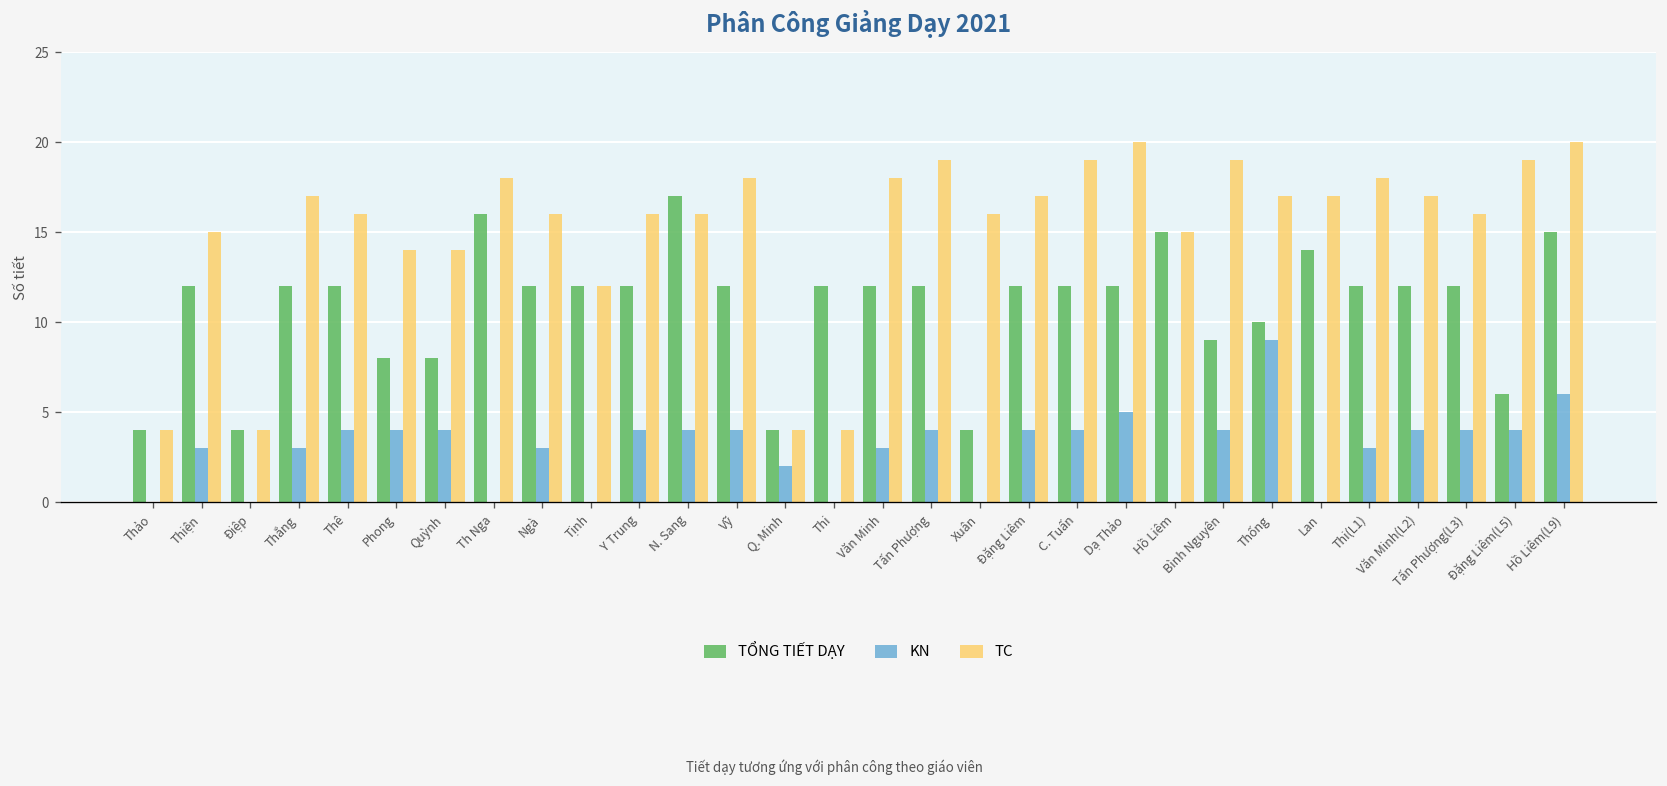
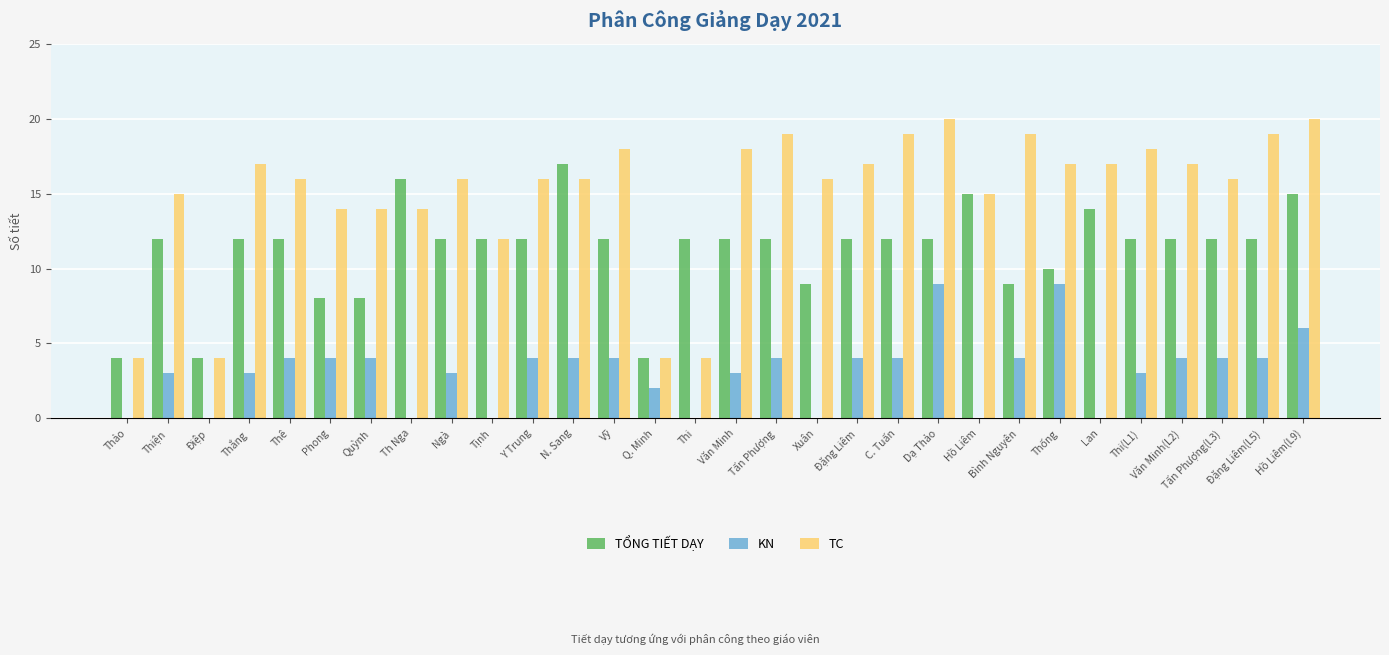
  {
    "TỔNG TIẾT DẠY": {
      "Thảo": 4,
      "Thiện": 12,
      "Điệp": 4,
      "Thắng": 12,
      "Thê": 12,
      "Phong": 8,
      "Quỳnh": 8,
      "Th Nga": 16,
      "Ngà": 12,
      "Tịnh": 12,
      "Y Trung": 12,
      "N. Sang": 17,
      "Vỹ": 12,
      "Q. Minh": 4,
      "Thi": 12,
      "Văn Minh": 12,
      "Tấn Phượng": 12,
-     "Xuân": 4,
+     "Xuân": 9,
      "Đặng Liêm": 12,
      "C. Tuấn": 12,
      "Dạ Thảo": 12,
      "Hồ Liêm": 15,
      "Bình Nguyên": 9,
      "Thống": 10,
      "Lan": 14,
      "Thi(L1)": 12,
      "Văn Minh(L2)": 12,
      "Tấn Phượng(L3)": 12,
-     "Đặng Liêm(L5)": 6,
+     "Đặng Liêm(L5)": 12,
      "Hồ Liêm(L9)": 15
    },
    "KN": {
      "Thảo": 0,
      "Thiện": 3,
      "Điệp": 0,
      "Thắng": 3,
      "Thê": 4,
      "Phong": 4,
      "Quỳnh": 4,
      "Th Nga": 0,
      "Ngà": 3,
      "Tịnh": 0,
      "Y Trung": 4,
      "N. Sang": 4,
      "Vỹ": 4,
      "Q. Minh": 2,
      "Thi": 0,
      "Văn Minh": 3,
      "Tấn Phượng": 4,
      "Xuân": 0,
      "Đặng Liêm": 4,
      "C. Tuấn": 4,
-     "Dạ Thảo": 5,
+     "Dạ Thảo": 9,
      "Hồ Liêm": 0,
      "Bình Nguyên": 4,
      "Thống": 9,
      "Lan": 0,
      "Thi(L1)": 3,
      "Văn Minh(L2)": 4,
      "Tấn Phượng(L3)": 4,
      "Đặng Liêm(L5)": 4,
      "Hồ Liêm(L9)": 6
    },
    "TC": {
      "Thảo": 4,
      "Thiện": 15,
      "Điệp": 4,
      "Thắng": 17,
      "Thê": 16,
      "Phong": 14,
      "Quỳnh": 14,
-     "Th Nga": 18,
+     "Th Nga": 14,
      "Ngà": 16,
      "Tịnh": 12,
      "Y Trung": 16,
      "N. Sang": 16,
      "Vỹ": 18,
      "Q. Minh": 4,
      "Thi": 4,
      "Văn Minh": 18,
      "Tấn Phượng": 19,
      "Xuân": 16,
      "Đặng Liêm": 17,
      "C. Tuấn": 19,
      "Dạ Thảo": 20,
      "Hồ Liêm": 15,
      "Bình Nguyên": 19,
      "Thống": 17,
      "Lan": 17,
      "Thi(L1)": 18,
      "Văn Minh(L2)": 17,
      "Tấn Phượng(L3)": 16,
      "Đặng Liêm(L5)": 19,
      "Hồ Liêm(L9)": 20
    }
  }
